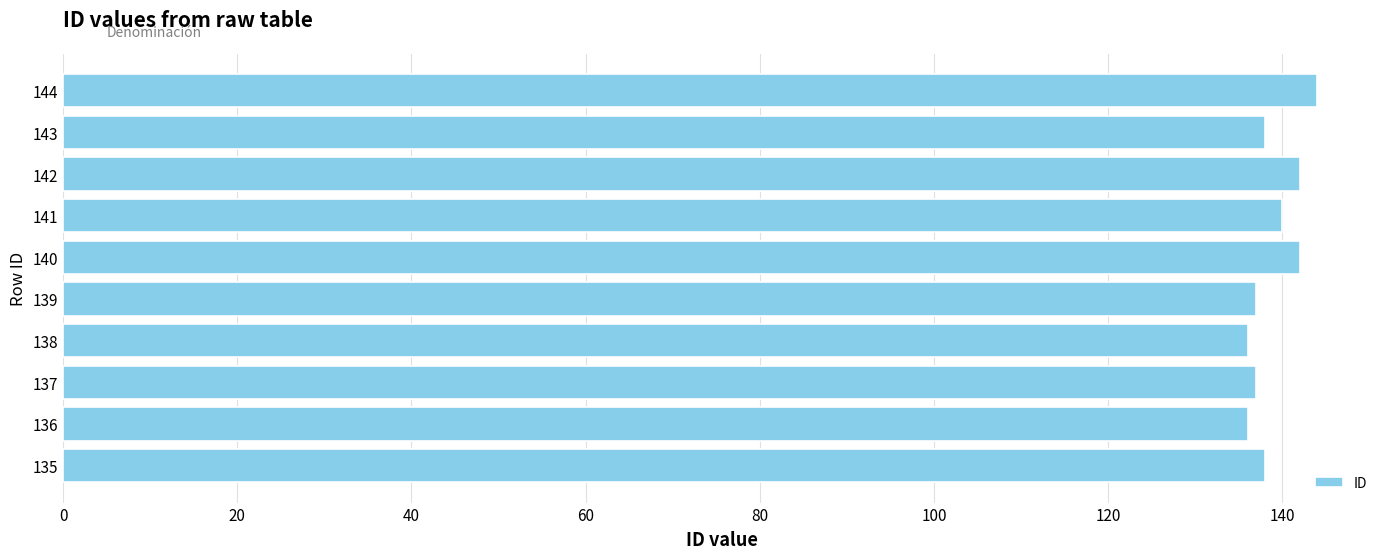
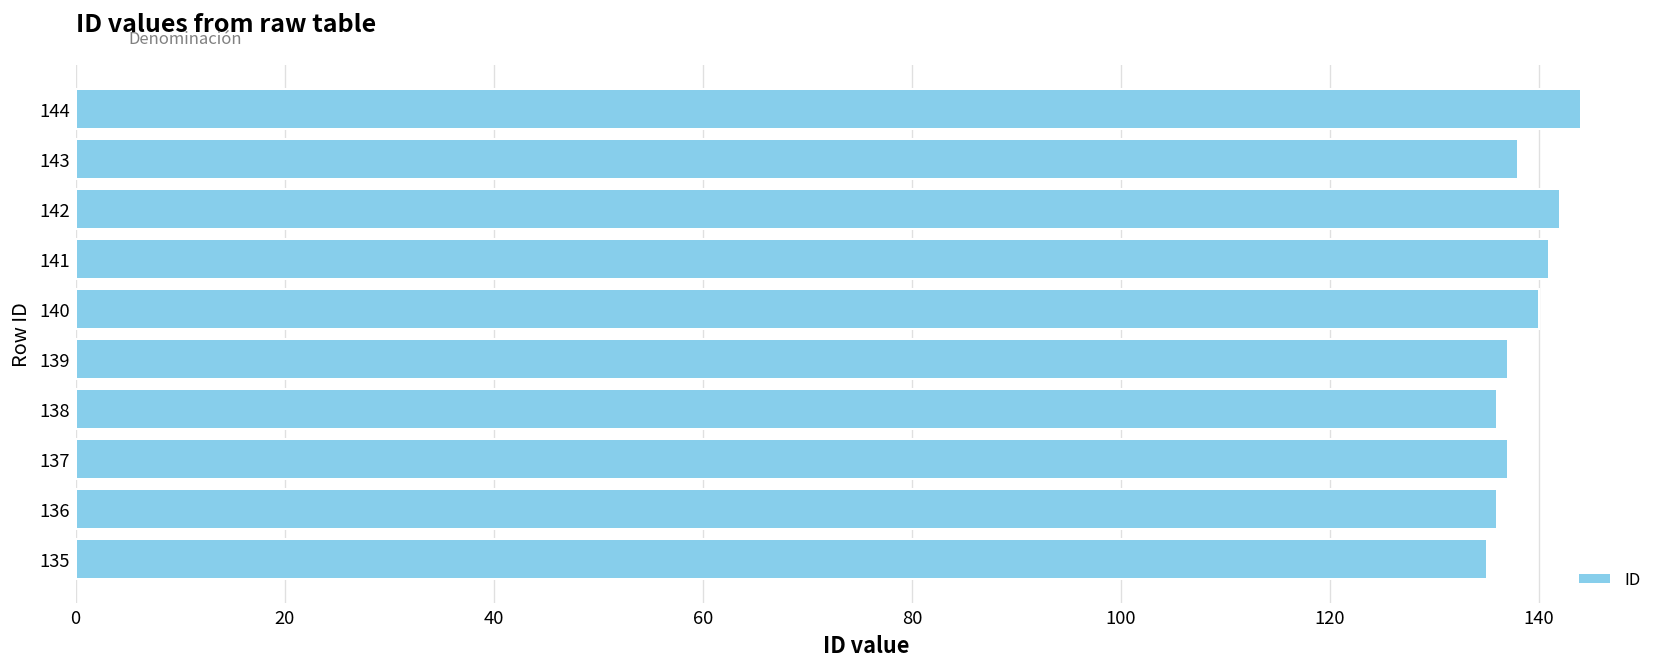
  {
    "144": 144,
    "143": 138,
    "142": 142,
-   "141": 140,
-   "140": 142,
+   "141": 141,
+   "140": 140,
    "139": 137,
    "138": 136,
    "137": 137,
    "136": 136,
-   "135": 138
+   "135": 135
  }
